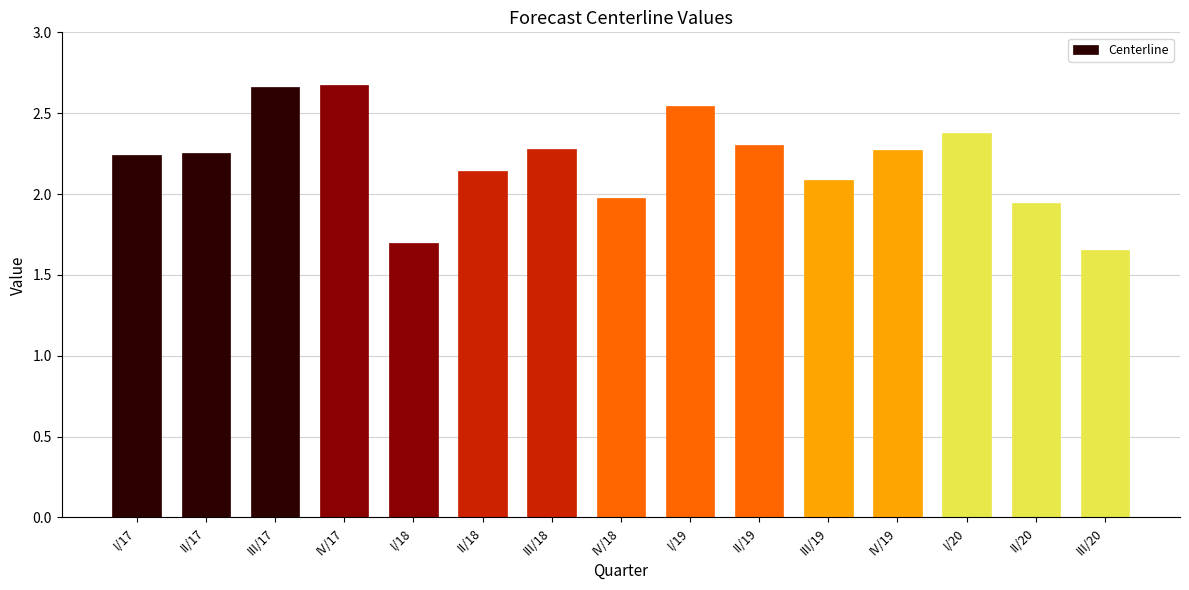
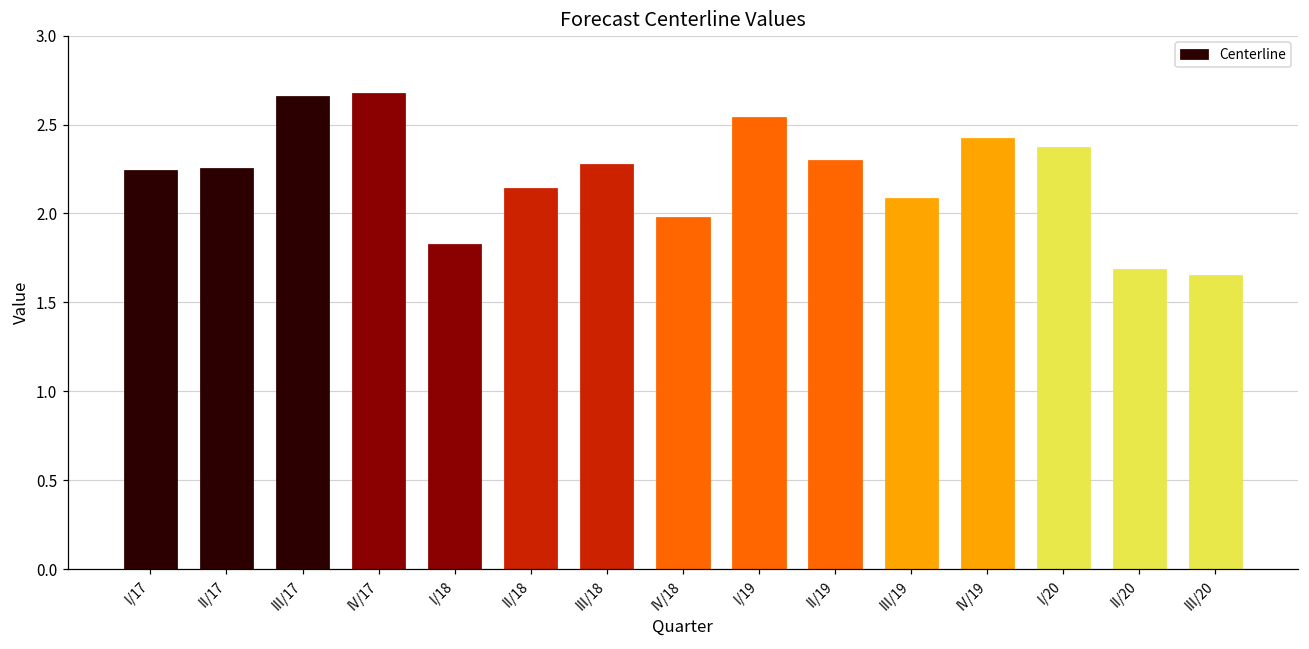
  {
    "I/17": 2.24,
    "II/17": 2.26,
    "III/17": 2.66,
    "IV/17": 2.68,
-   "I/18": 1.70,
+   "I/18": 1.83,
    "II/18": 2.15,
    "III/18": 2.28,
    "IV/18": 1.98,
    "I/19": 2.54,
    "II/19": 2.30,
    "III/19": 2.09,
-   "IV/19": 2.27,
+   "IV/19": 2.42,
    "I/20": 2.38,
-   "II/20": 1.94,
+   "II/20": 1.69,
    "III/20": 1.66
  }
